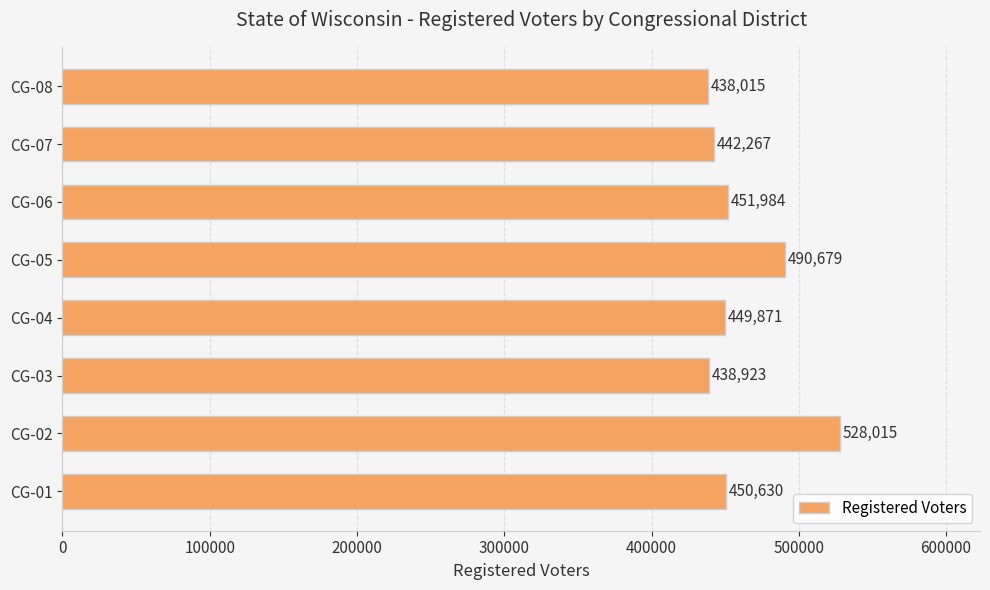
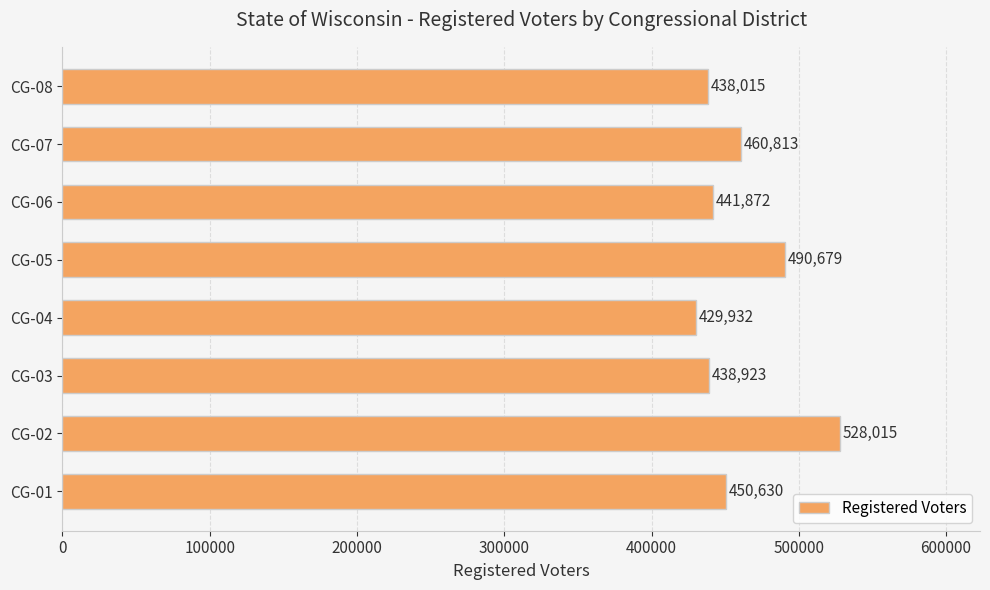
  {
    "CG-08": "438,015",
-   "CG-07": "442,267",
-   "CG-06": "451,984",
+   "CG-07": "460,813",
+   "CG-06": "441,872",
    "CG-05": "490,679",
-   "CG-04": "449,871",
+   "CG-04": "429,932",
    "CG-03": "438,923",
    "CG-02": "528,015",
    "CG-01": "450,630"
  }
